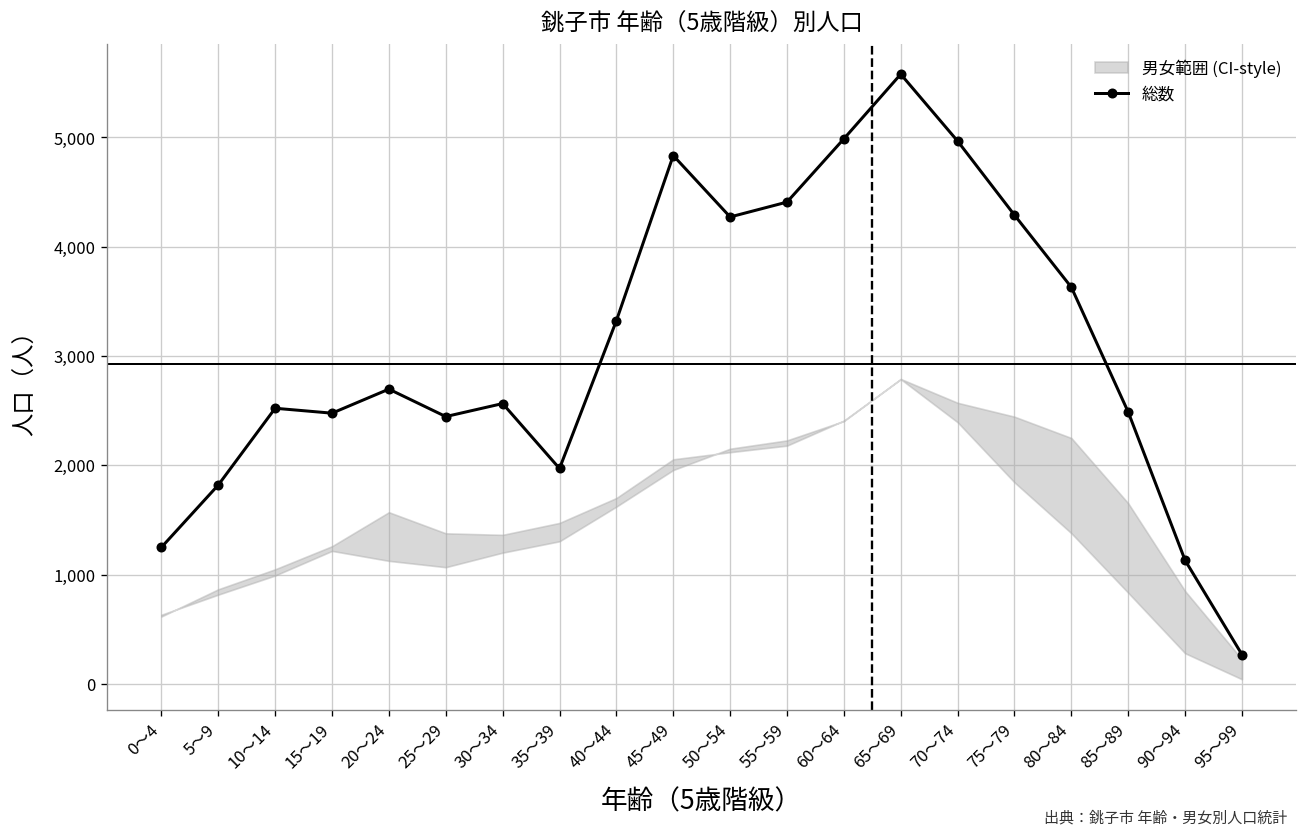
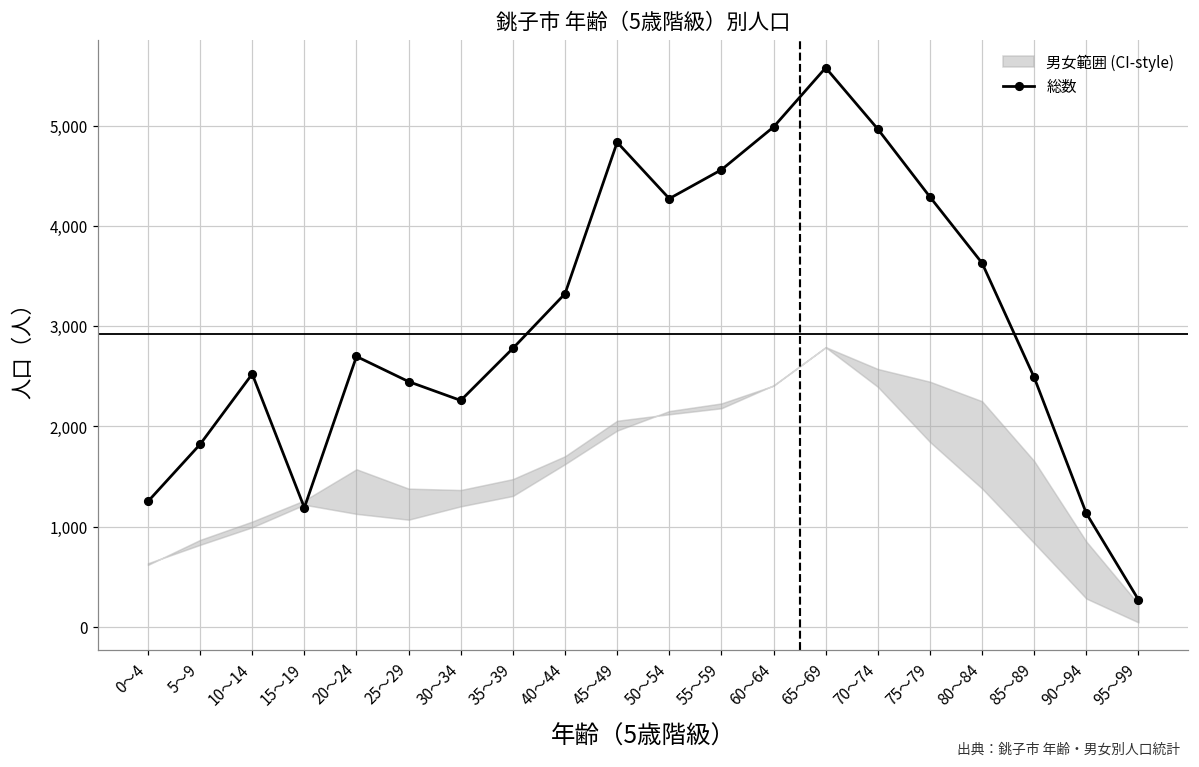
  {
    "総数": {
      "0～4": "1,300",
      "5～9": "1,800",
      "10～14": "2,500",
-     "15～19": "2,500",
+     "15～19": "1,200",
      "20～24": "2,700",
      "25～29": "2,400",
-     "30～34": "2,600",
-     "35～39": "2,000",
+     "30～34": "2,300",
+     "35～39": "2,800",
      "40～44": "3,300",
      "45～49": "4,800",
      "50～54": "4,300",
-     "55～59": "4,400",
+     "55～59": "4,600",
      "60～64": "5,000",
      "65～69": "5,600",
      "70～74": "5,000",
      "75～79": "4,300",
      "80～84": "3,600",
      "85～89": "2,500",
      "90～94": "1,100",
      "95～99": "300"
    }
  }
